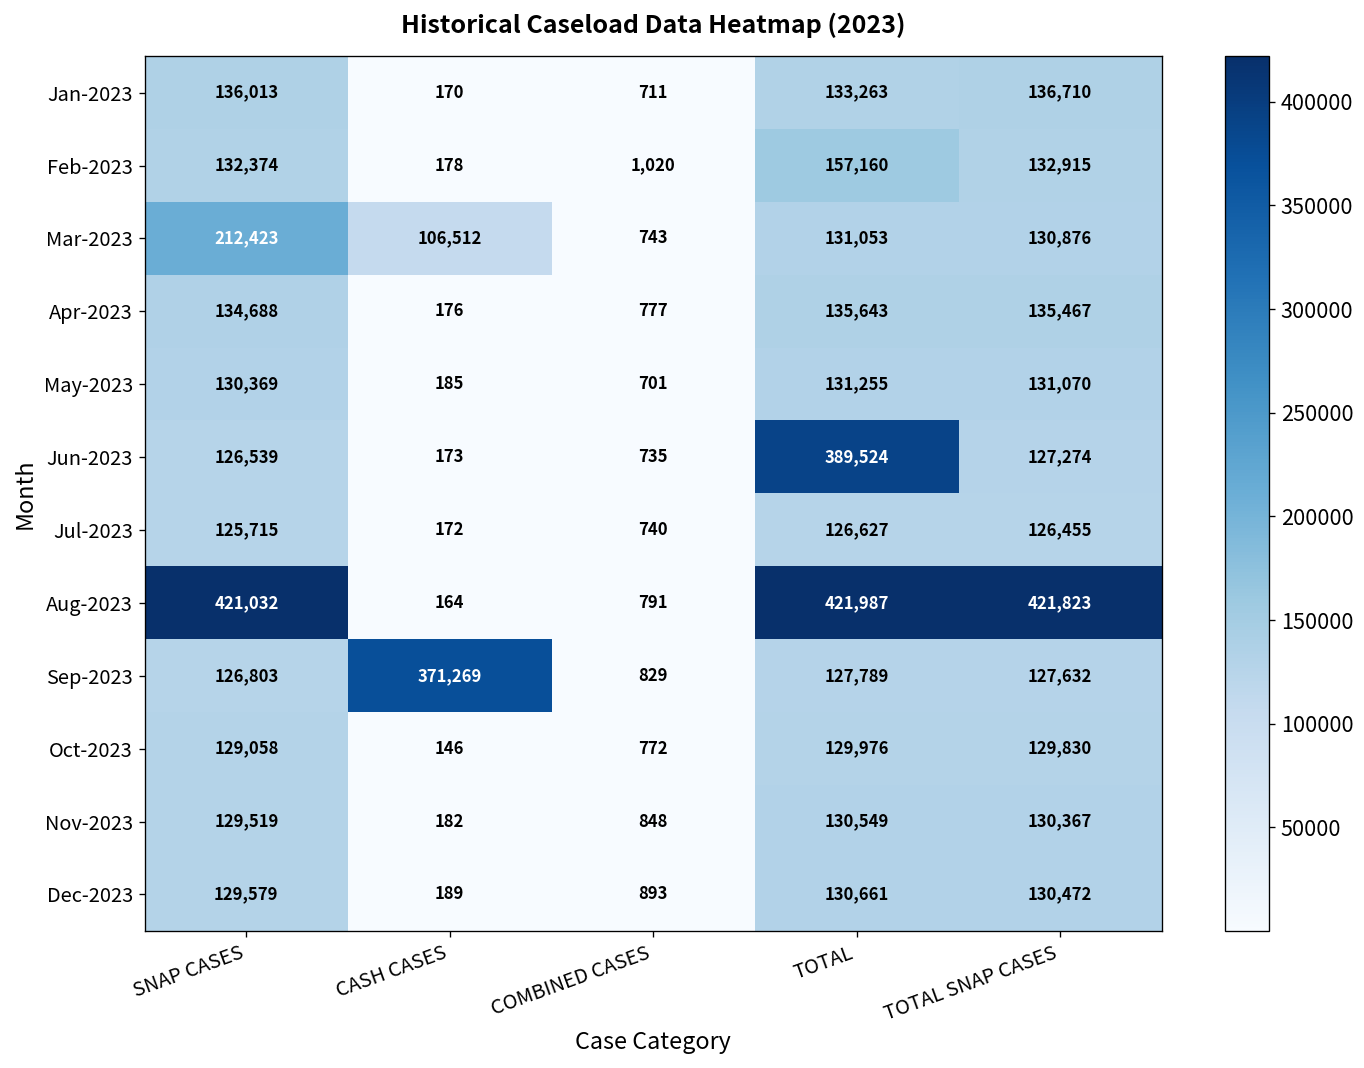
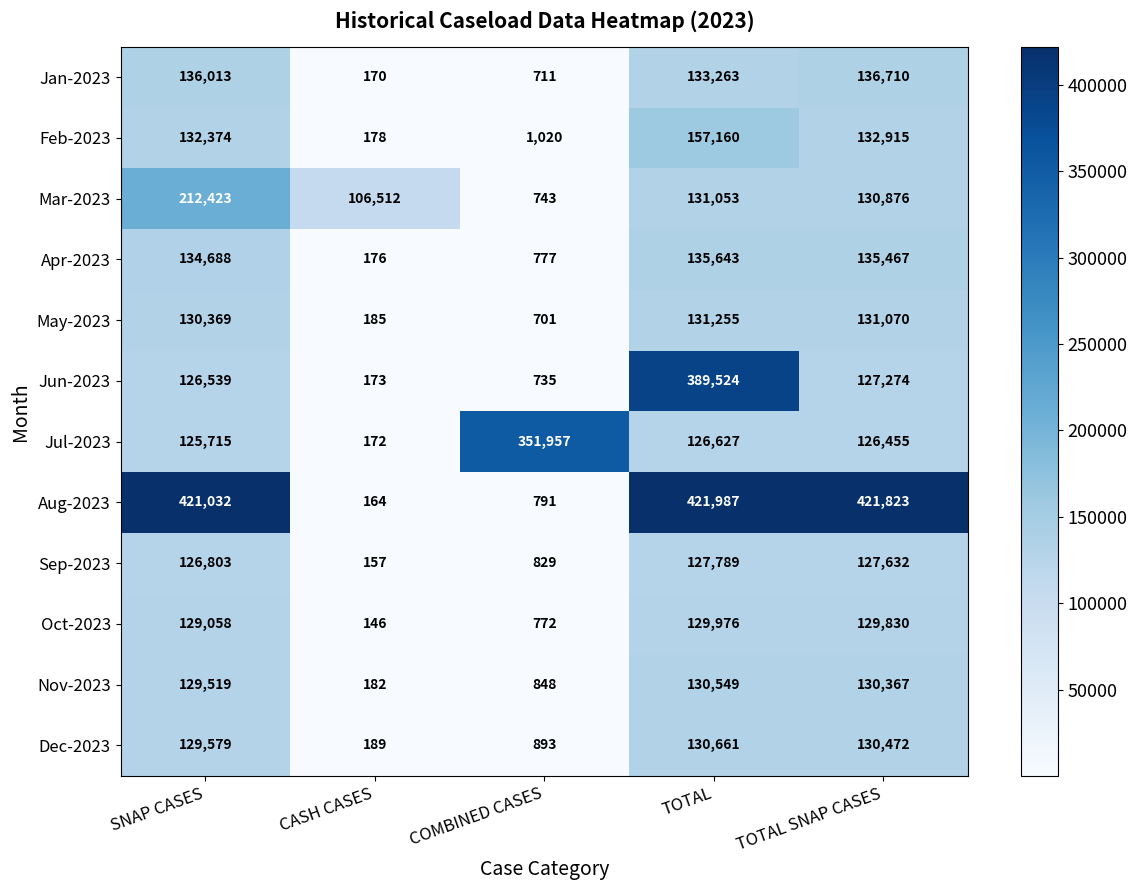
  {
    "Jan-2023": {
      "SNAP CASES": "136,013",
      "CASH CASES": "170",
      "COMBINED CASES": "711",
      "TOTAL": "133,263",
      "TOTAL SNAP CASES": "136,710"
    },
    "Feb-2023": {
      "SNAP CASES": "132,374",
      "CASH CASES": "178",
      "COMBINED CASES": "1,020",
      "TOTAL": "157,160",
      "TOTAL SNAP CASES": "132,915"
    },
    "Mar-2023": {
      "SNAP CASES": "212,423",
      "CASH CASES": "106,512",
      "COMBINED CASES": "743",
      "TOTAL": "131,053",
      "TOTAL SNAP CASES": "130,876"
    },
    "Apr-2023": {
      "SNAP CASES": "134,688",
      "CASH CASES": "176",
      "COMBINED CASES": "777",
      "TOTAL": "135,643",
      "TOTAL SNAP CASES": "135,467"
    },
    "May-2023": {
      "SNAP CASES": "130,369",
      "CASH CASES": "185",
      "COMBINED CASES": "701",
      "TOTAL": "131,255",
      "TOTAL SNAP CASES": "131,070"
    },
    "Jun-2023": {
      "SNAP CASES": "126,539",
      "CASH CASES": "173",
      "COMBINED CASES": "735",
      "TOTAL": "389,524",
      "TOTAL SNAP CASES": "127,274"
    },
    "Jul-2023": {
      "SNAP CASES": "125,715",
      "CASH CASES": "172",
-     "COMBINED CASES": "740",
+     "COMBINED CASES": "351,957",
      "TOTAL": "126,627",
      "TOTAL SNAP CASES": "126,455"
    },
    "Aug-2023": {
      "SNAP CASES": "421,032",
      "CASH CASES": "164",
      "COMBINED CASES": "791",
      "TOTAL": "421,987",
      "TOTAL SNAP CASES": "421,823"
    },
    "Sep-2023": {
      "SNAP CASES": "126,803",
-     "CASH CASES": "371,269",
+     "CASH CASES": "157",
      "COMBINED CASES": "829",
      "TOTAL": "127,789",
      "TOTAL SNAP CASES": "127,632"
    },
    "Oct-2023": {
      "SNAP CASES": "129,058",
      "CASH CASES": "146",
      "COMBINED CASES": "772",
      "TOTAL": "129,976",
      "TOTAL SNAP CASES": "129,830"
    },
    "Nov-2023": {
      "SNAP CASES": "129,519",
      "CASH CASES": "182",
      "COMBINED CASES": "848",
      "TOTAL": "130,549",
      "TOTAL SNAP CASES": "130,367"
    },
    "Dec-2023": {
      "SNAP CASES": "129,579",
      "CASH CASES": "189",
      "COMBINED CASES": "893",
      "TOTAL": "130,661",
      "TOTAL SNAP CASES": "130,472"
    }
  }
